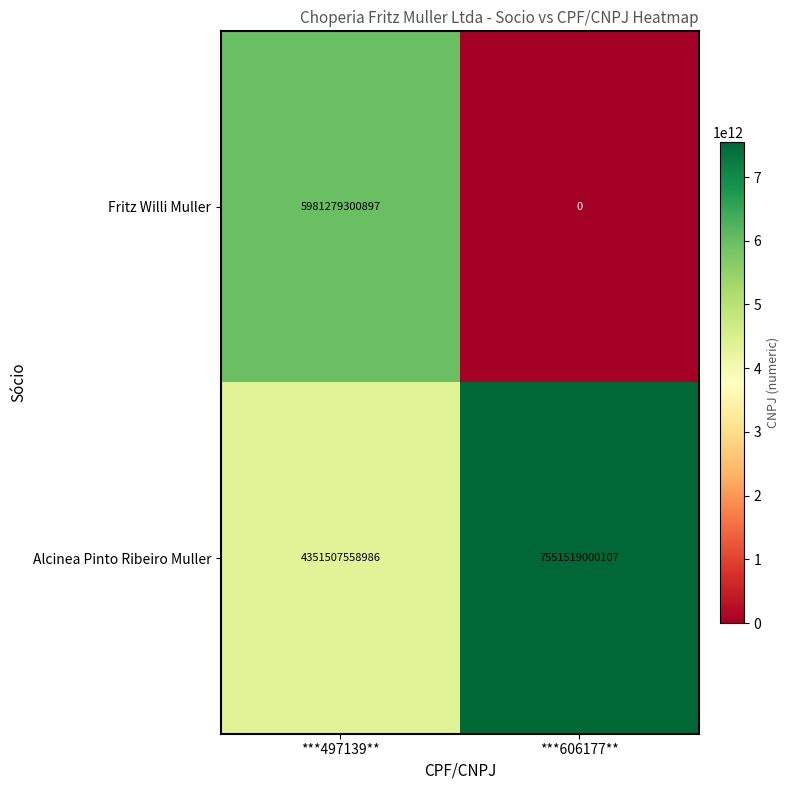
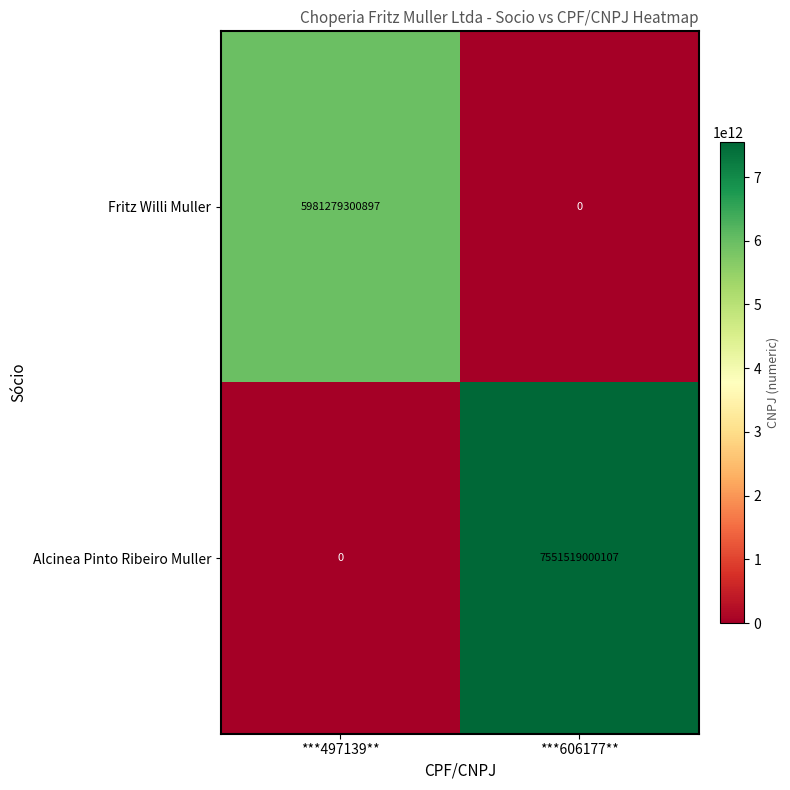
  {
    "Fritz Willi Muller": {
      "***497139**": 5981279300897,
      "***606177**": 0
    },
    "Alcinea Pinto Ribeiro Muller": {
-     "***497139**": 4351507558986,
+     "***497139**": 0,
      "***606177**": 7551519000107
    }
  }
